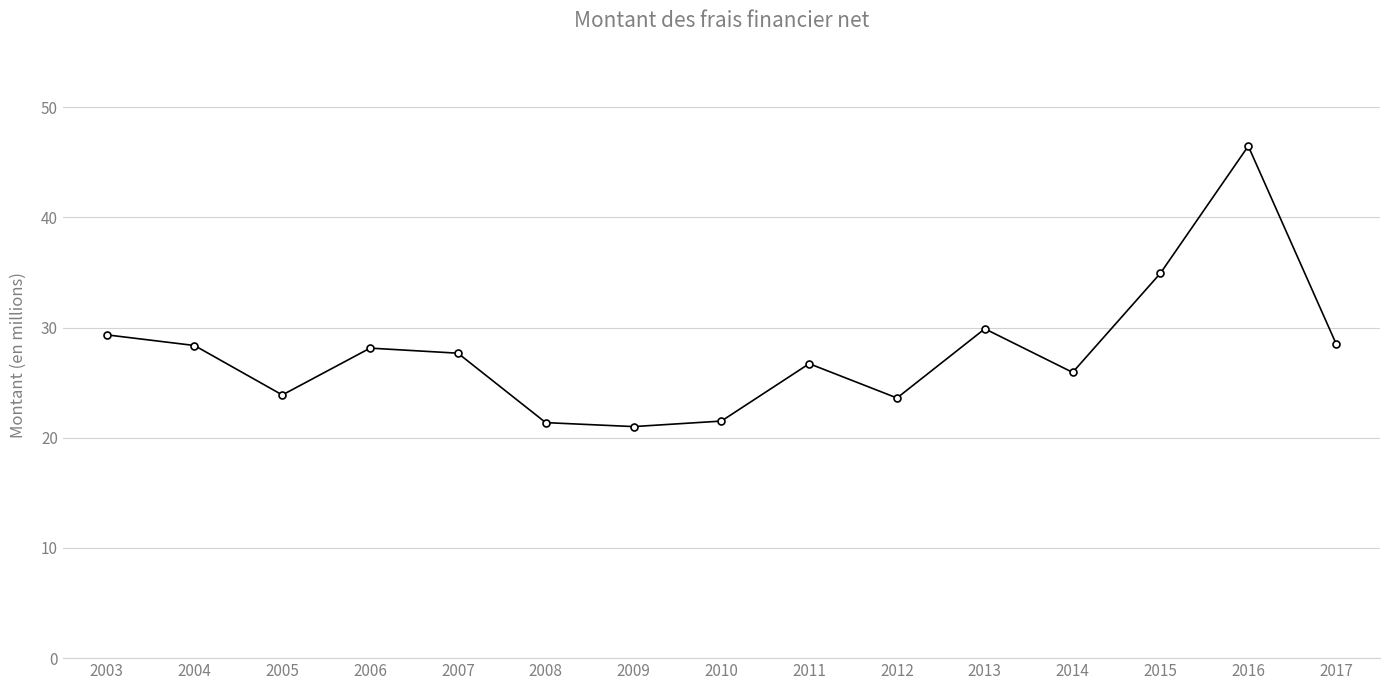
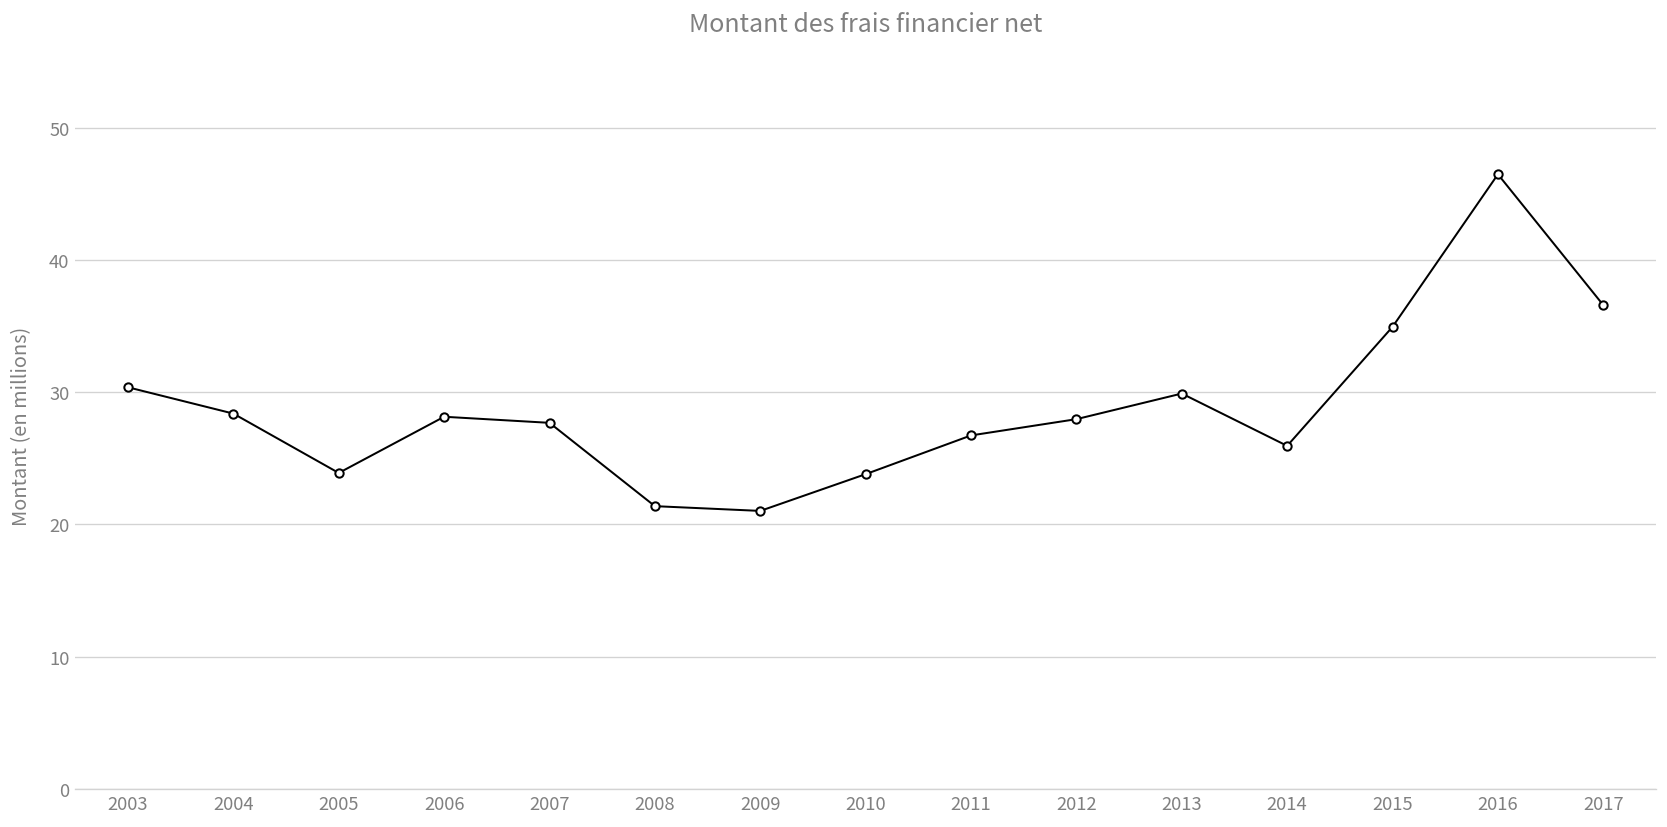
  {
-   "2003": 29.3,
+   "2003": 30.4,
    "2004": 28.4,
    "2005": 23.9,
    "2006": 28.1,
    "2007": 27.7,
    "2008": 21.4,
    "2009": 21.0,
-   "2010": 21.5,
+   "2010": 23.8,
    "2011": 26.7,
-   "2012": 23.6,
+   "2012": 27.9,
    "2013": 29.9,
    "2014": 25.9,
    "2015": 34.9,
    "2016": 46.5,
-   "2017": 28.5
+   "2017": 36.6
  }
